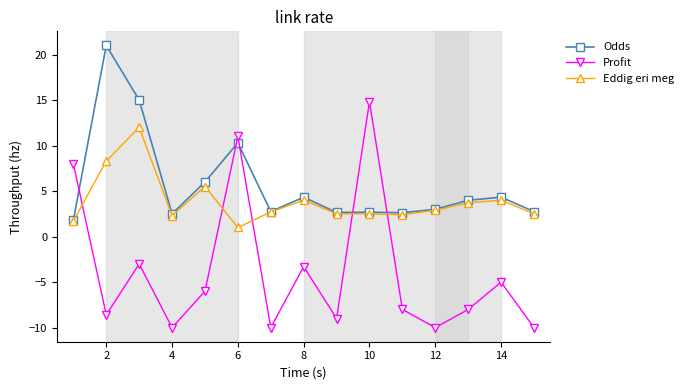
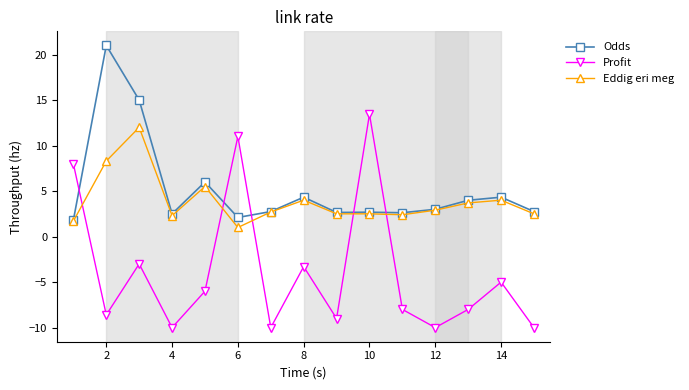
  {
    "Odds": {
      "2": 21,
-     "6": 10,
+     "6": 2,
      "8": 4,
      "14": 4
    },
    "Profit": {
      "2": -9,
      "4": -10,
      "6": 11,
      "8": -3,
-     "10": 15,
+     "10": 13,
      "12": -10,
      "14": -5
    },
    "Eddig eri meg": {
      "2": 8,
      "6": 1,
      "8": 4,
      "14": 4
    }
  }
